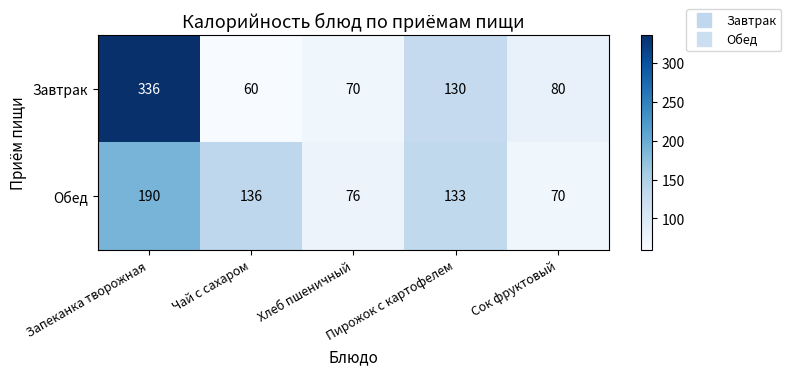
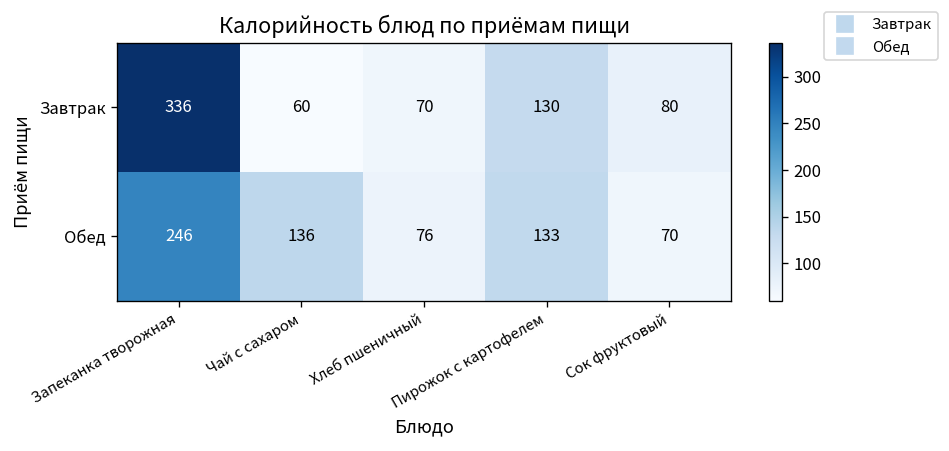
  {
    "Завтрак": {
      "Запеканка творожная": 336,
      "Чай с сахаром": 60,
      "Хлеб пшеничный": 70,
      "Пирожок с картофелем": 130,
      "Сок фруктовый": 80
    },
    "Обед": {
-     "Запеканка творожная": 190,
+     "Запеканка творожная": 246,
      "Чай с сахаром": 136,
      "Хлеб пшеничный": 76,
      "Пирожок с картофелем": 133,
      "Сок фруктовый": 70
    }
  }
